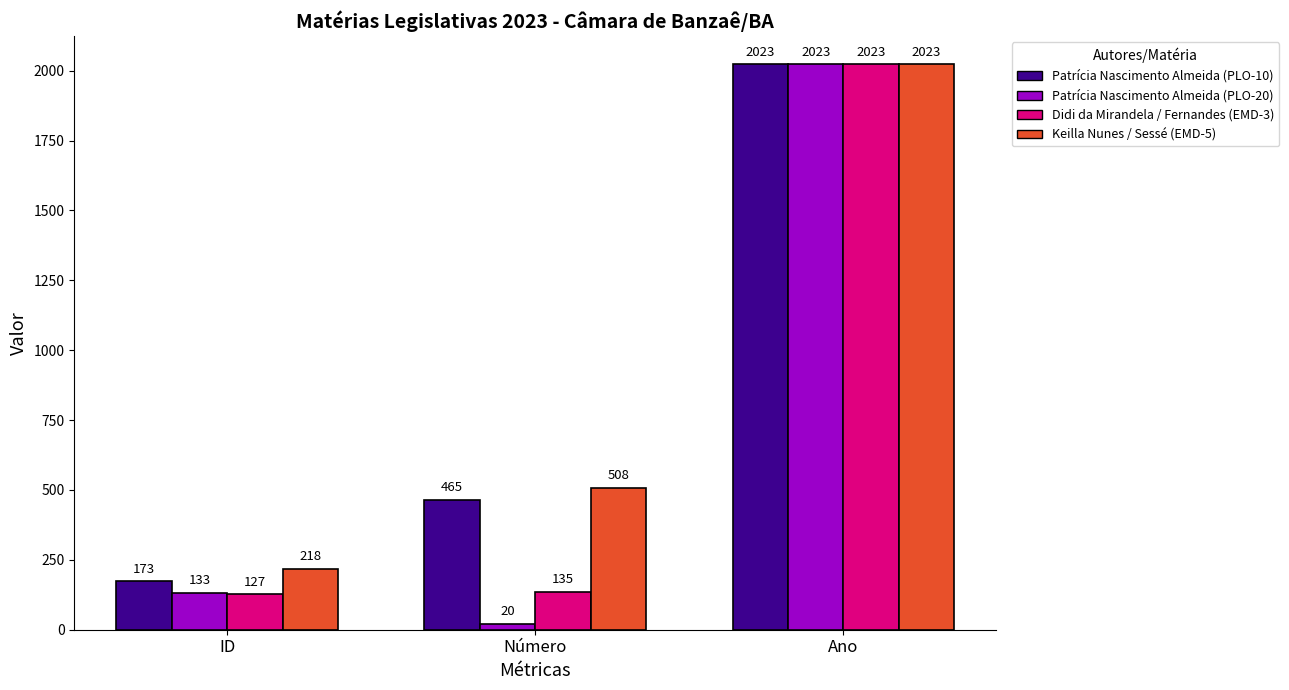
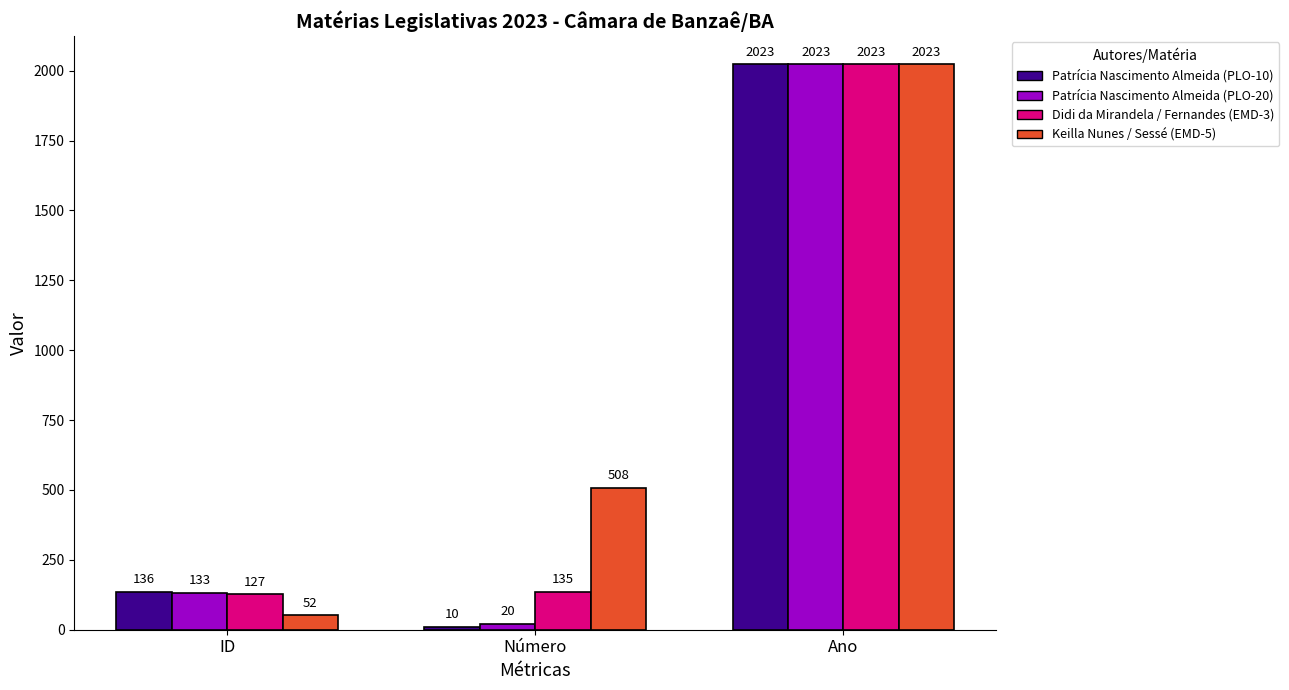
  {
    "Patrícia Nascimento Almeida (PLO-10)": {
-     "ID": 173,
-     "Número": 465,
+     "ID": 136,
+     "Número": 10,
      "Ano": 2023
    },
    "Patrícia Nascimento Almeida (PLO-20)": {
      "ID": 133,
      "Número": 20,
      "Ano": 2023
    },
    "Didi da Mirandela / Fernandes (EMD-3)": {
      "ID": 127,
      "Número": 135,
      "Ano": 2023
    },
    "Keilla Nunes / Sessé (EMD-5)": {
-     "ID": 218,
+     "ID": 52,
      "Número": 508,
      "Ano": 2023
    }
  }
